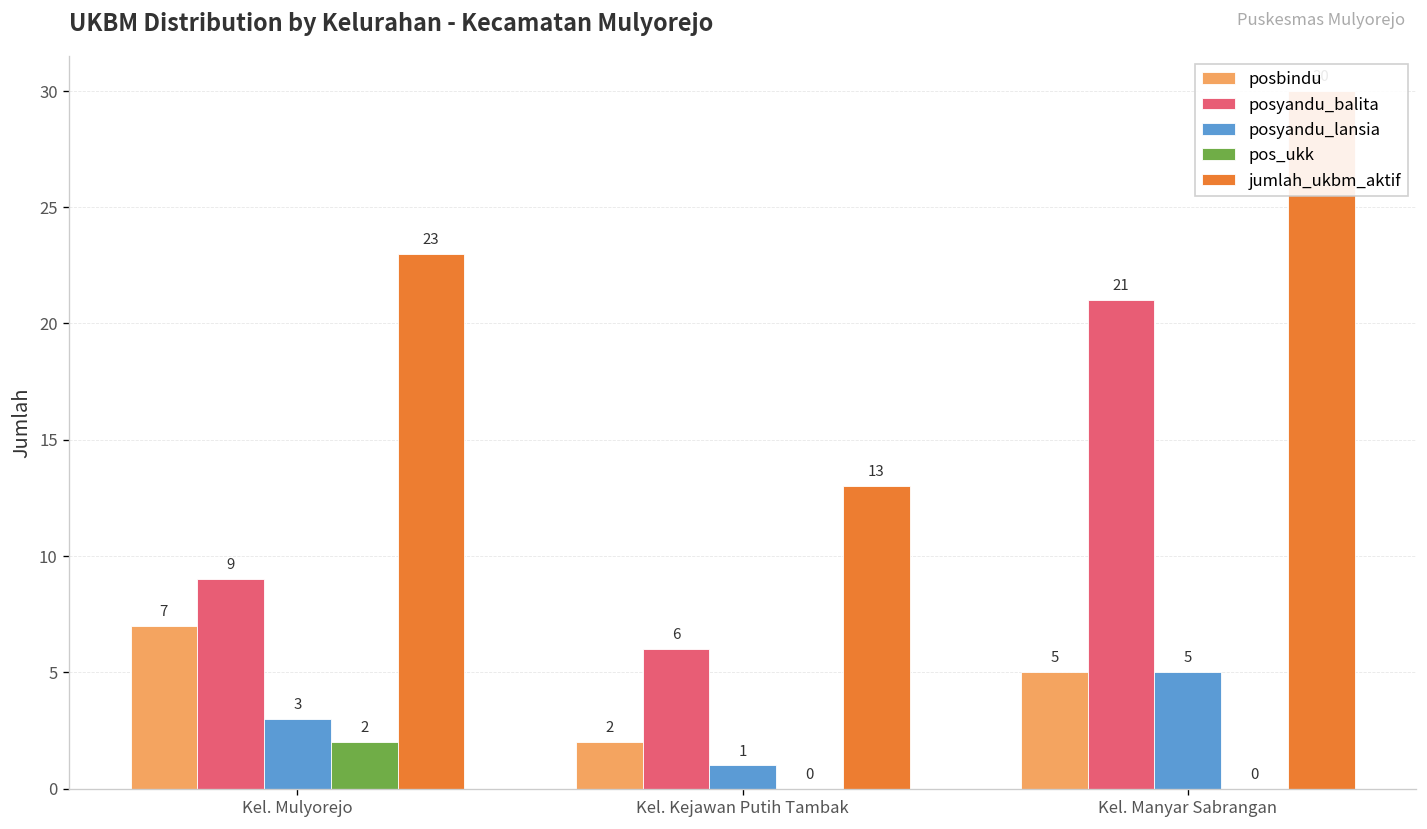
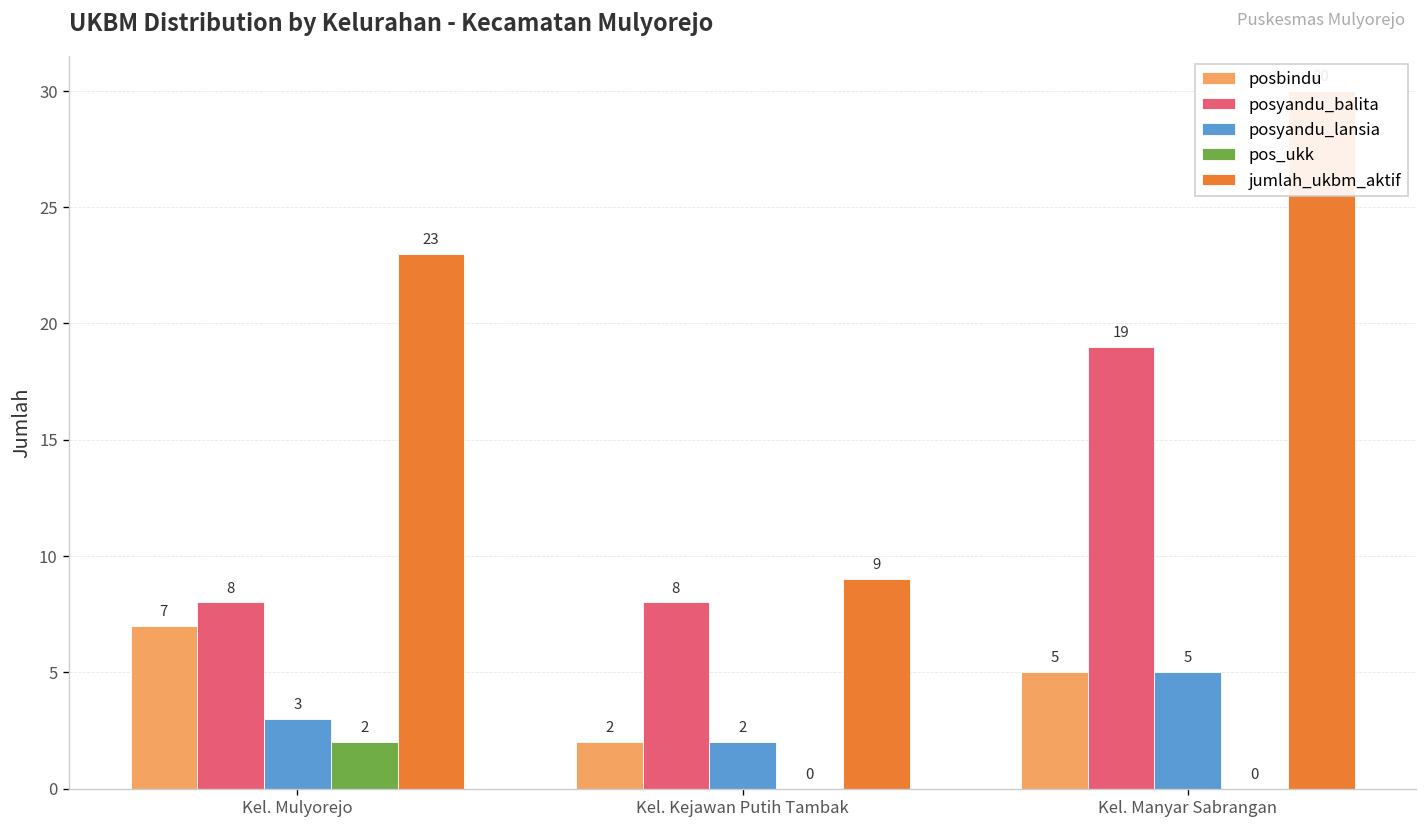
  {
    "posbindu": {
      "Kel. Mulyorejo": 7,
      "Kel. Kejawan Putih Tambak": 2,
      "Kel. Manyar Sabrangan": 5
    },
    "posyandu_balita": {
-     "Kel. Mulyorejo": 9,
-     "Kel. Kejawan Putih Tambak": 6,
-     "Kel. Manyar Sabrangan": 21
+     "Kel. Mulyorejo": 8,
+     "Kel. Kejawan Putih Tambak": 8,
+     "Kel. Manyar Sabrangan": 19
    },
    "posyandu_lansia": {
      "Kel. Mulyorejo": 3,
-     "Kel. Kejawan Putih Tambak": 1,
+     "Kel. Kejawan Putih Tambak": 2,
      "Kel. Manyar Sabrangan": 5
    },
    "pos_ukk": {
      "Kel. Mulyorejo": 2,
      "Kel. Kejawan Putih Tambak": 0,
      "Kel. Manyar Sabrangan": 0
    },
    "jumlah_ukbm_aktif": {
      "Kel. Mulyorejo": 23,
-     "Kel. Kejawan Putih Tambak": 13
+     "Kel. Kejawan Putih Tambak": 9
    }
  }
